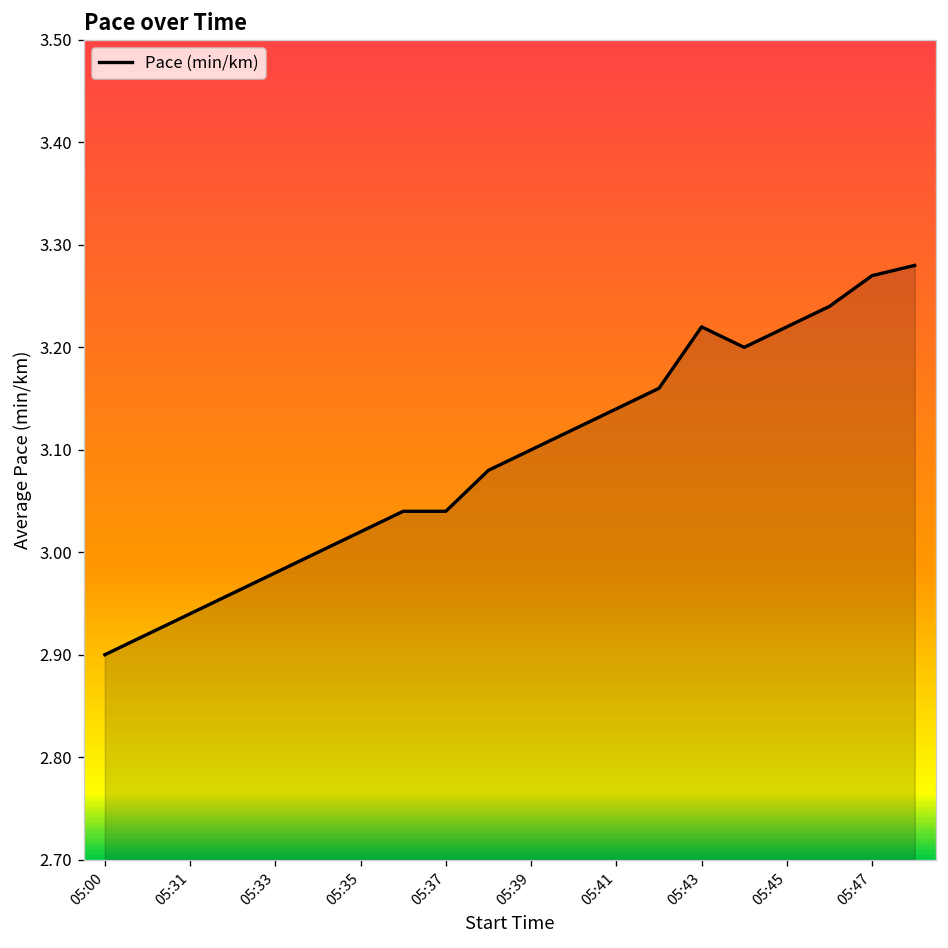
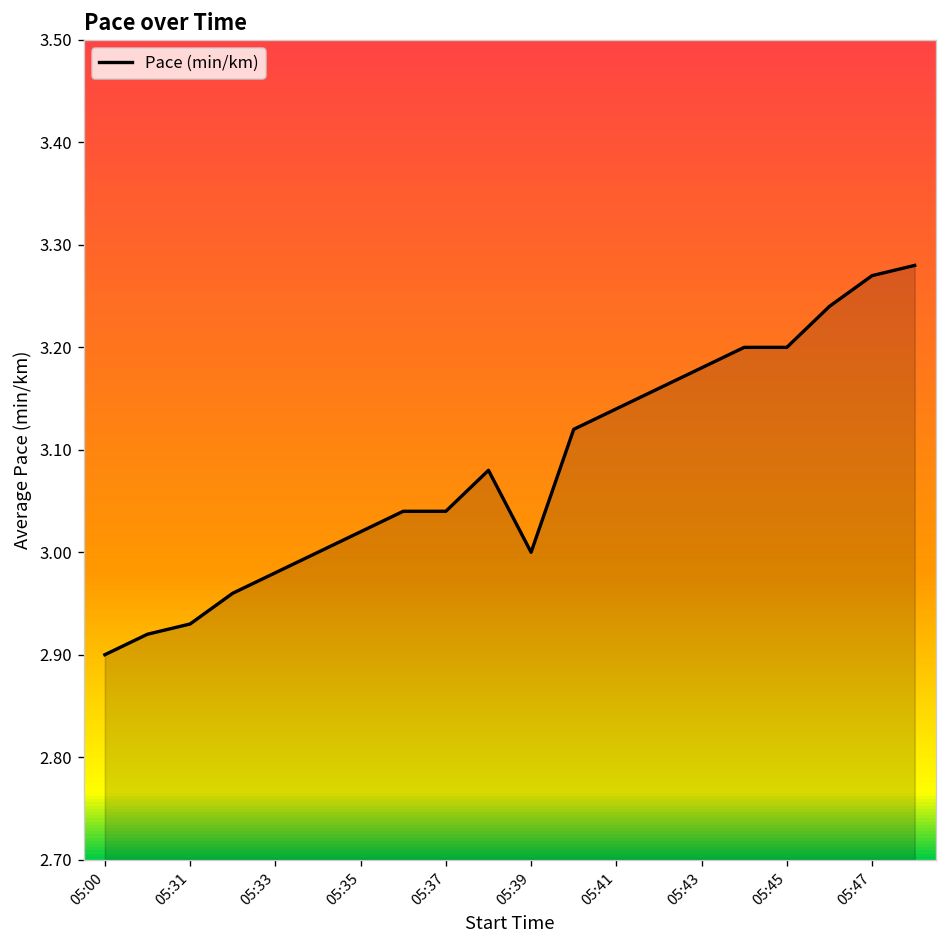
  {
    "05:00": 2.90,
-   "05:31": 2.94,
+   "05:31": 2.93,
    "05:33": 2.98,
    "05:35": 3.02,
    "05:37": 3.04,
-   "05:39": 3.1,
+   "05:39": 3.0,
    "05:41": 3.14,
-   "05:43": 3.22,
-   "05:45": 3.22,
+   "05:43": 3.18,
+   "05:45": 3.20,
    "05:47": 3.27
  }
